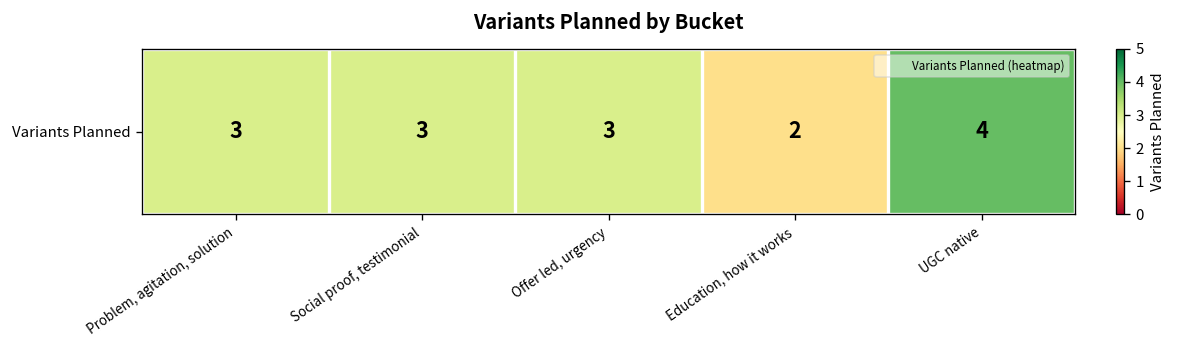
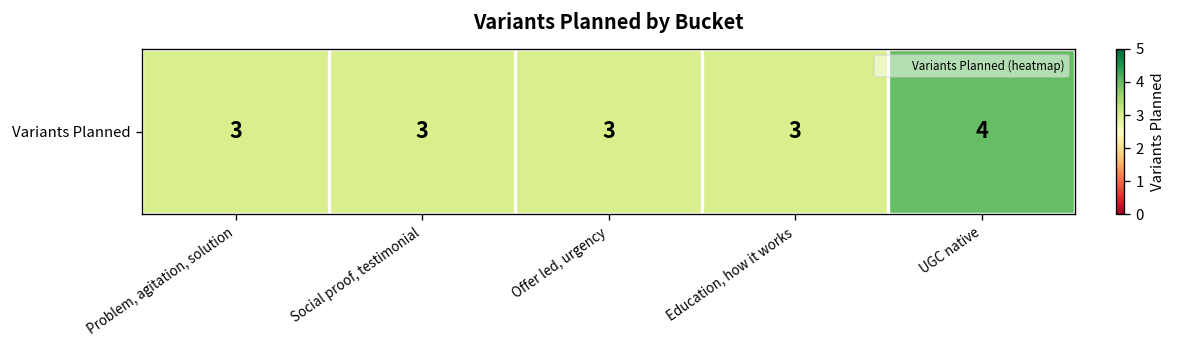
  {
    "Variants Planned": {
      "Problem, agitation, solution": 3,
      "Social proof, testimonial": 3,
      "Offer led, urgency": 3,
-     "Education, how it works": 2,
+     "Education, how it works": 3,
      "UGC native": 4
    }
  }
